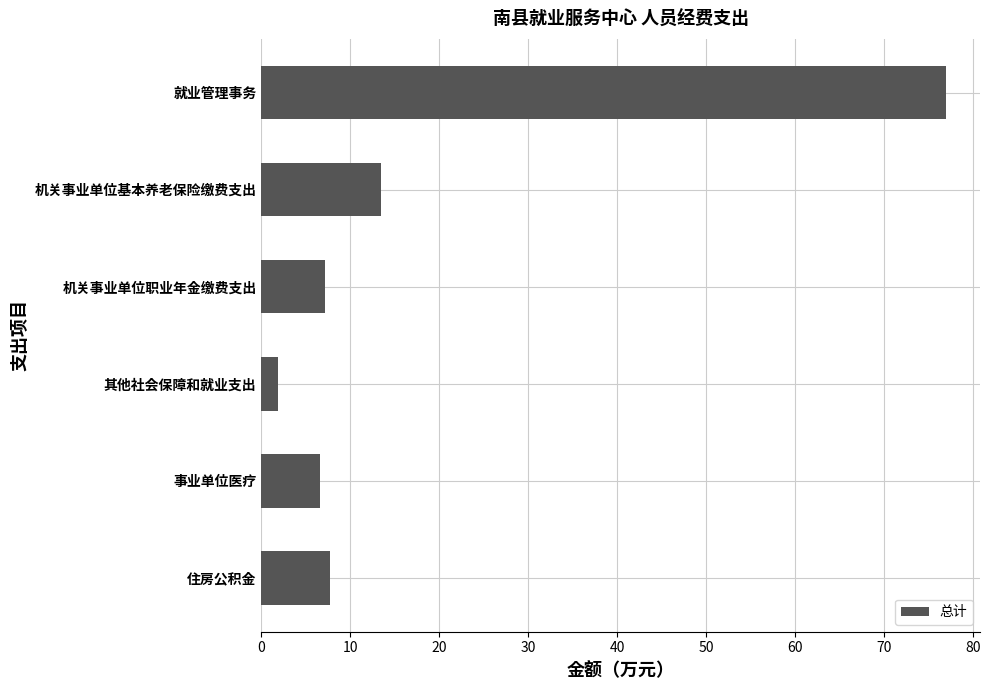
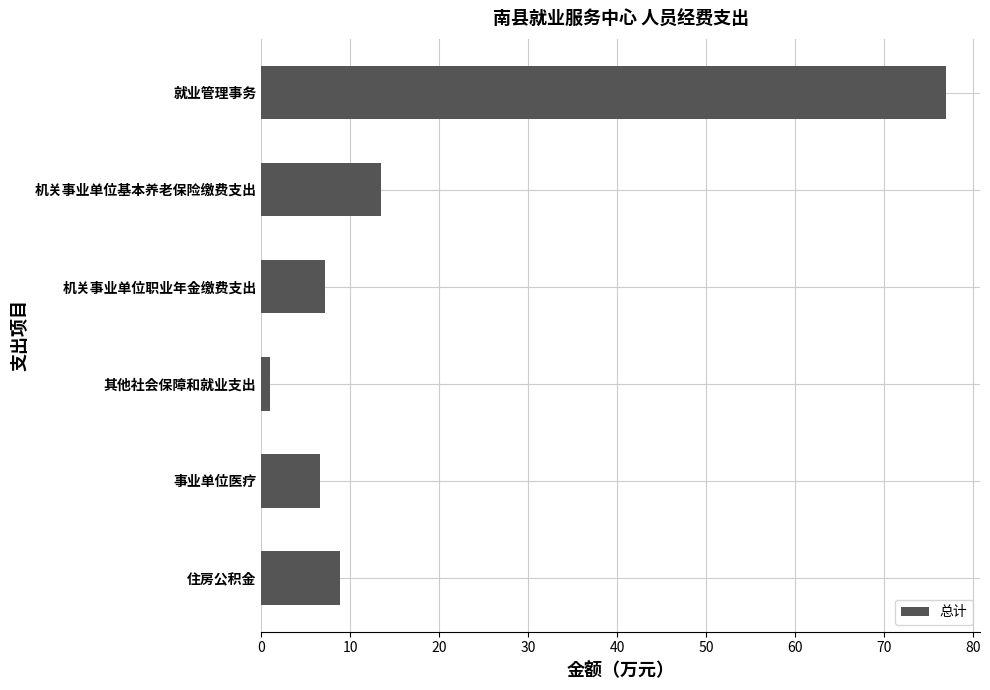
  {
    "就业管理事务": 77,
    "机关事业单位基本养老保险缴费支出": 13,
    "机关事业单位职业年金缴费支出": 7,
-   "其他社会保障和就业支出": 2,
+   "其他社会保障和就业支出": 1,
    "事业单位医疗": 7,
-   "住房公积金": 8
+   "住房公积金": 9
  }
